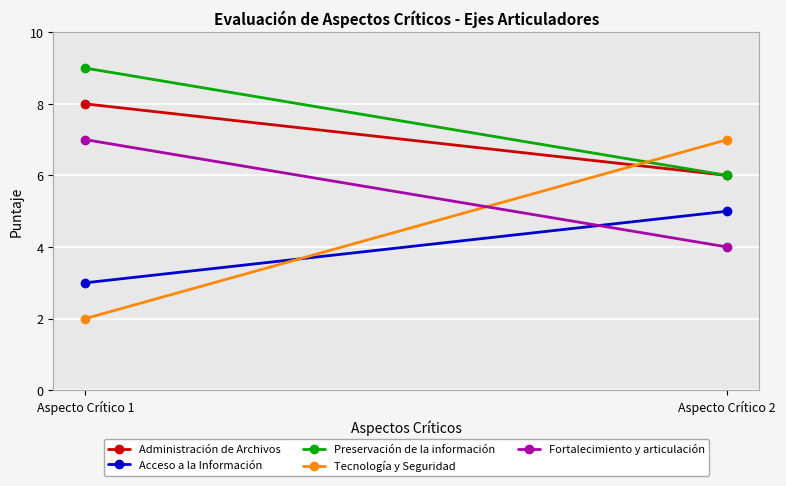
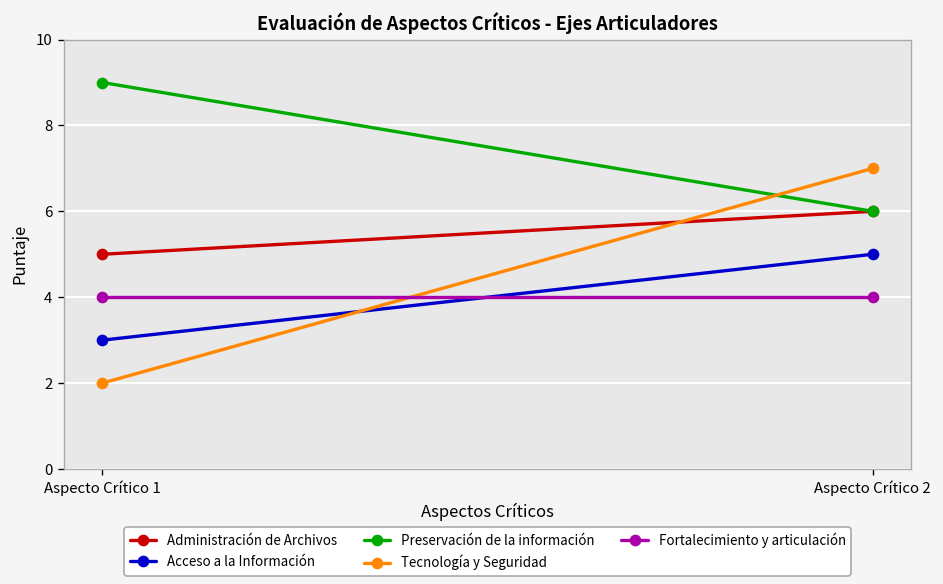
  {
    "Administración de Archivos": {
-     "Aspecto Crítico 1": 8
+     "Aspecto Crítico 1": 5
    },
    "Acceso a la Información": {
      "Aspecto Crítico 1": 3,
      "Aspecto Crítico 2": 5
    },
    "Preservación de la información": {
      "Aspecto Crítico 1": 9
    },
    "Tecnología y Seguridad": {
      "Aspecto Crítico 1": 2,
      "Aspecto Crítico 2": 7
    },
    "Fortalecimiento y articulación": {
-     "Aspecto Crítico 1": 7,
+     "Aspecto Crítico 1": 4,
      "Aspecto Crítico 2": 4
    }
  }
